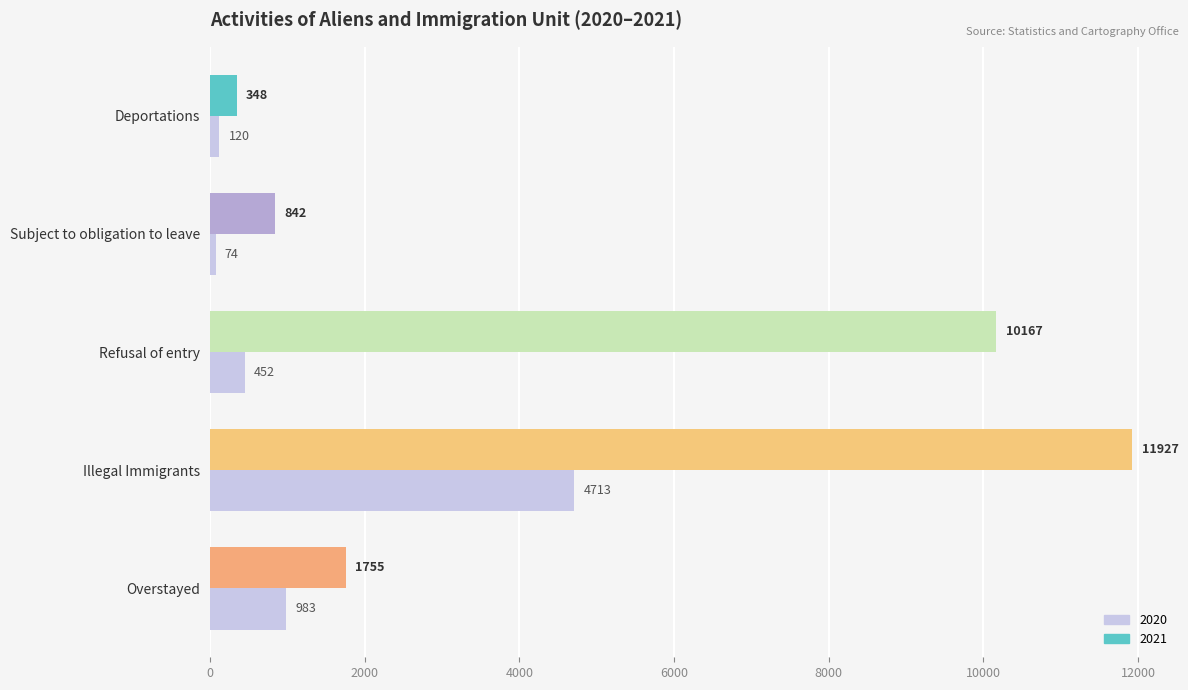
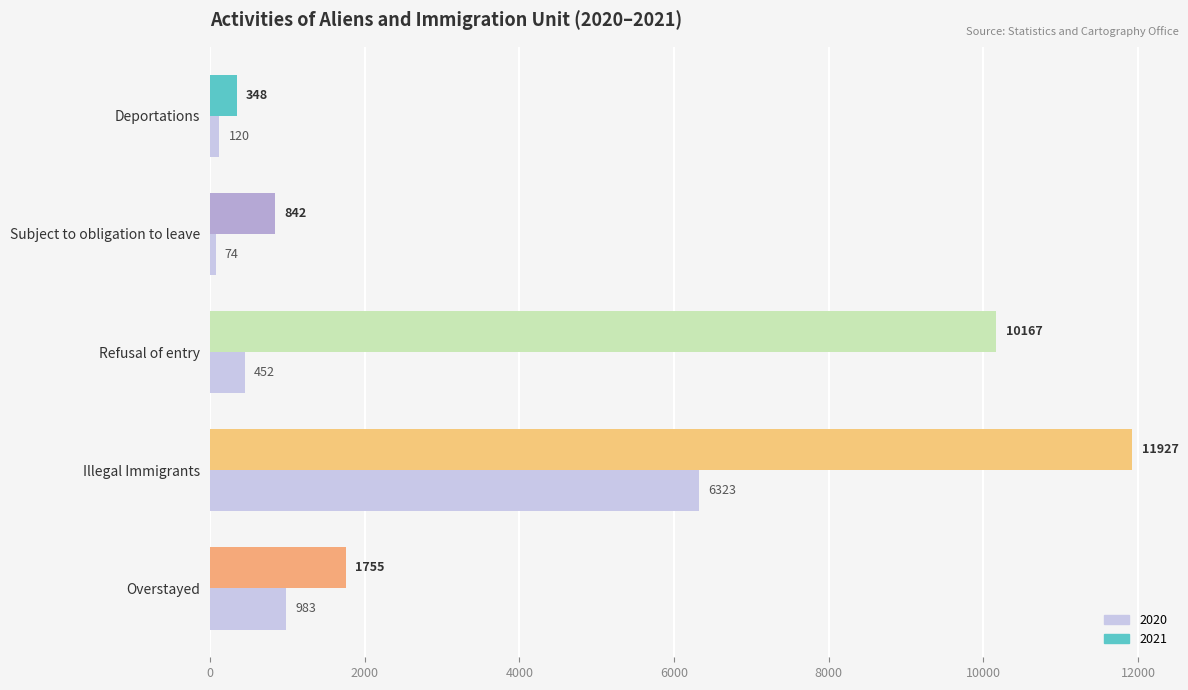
  {
    "2020": {
      "Deportations": 120,
      "Subject to obligation to leave": 74,
      "Refusal of entry": 452,
-     "Illegal Immigrants": 4713,
+     "Illegal Immigrants": 6323,
      "Overstayed": 983
    },
    "2021": {
      "Deportations": 348,
      "Subject to obligation to leave": 842,
      "Refusal of entry": 10167,
      "Illegal Immigrants": 11927,
      "Overstayed": 1755
    }
  }
